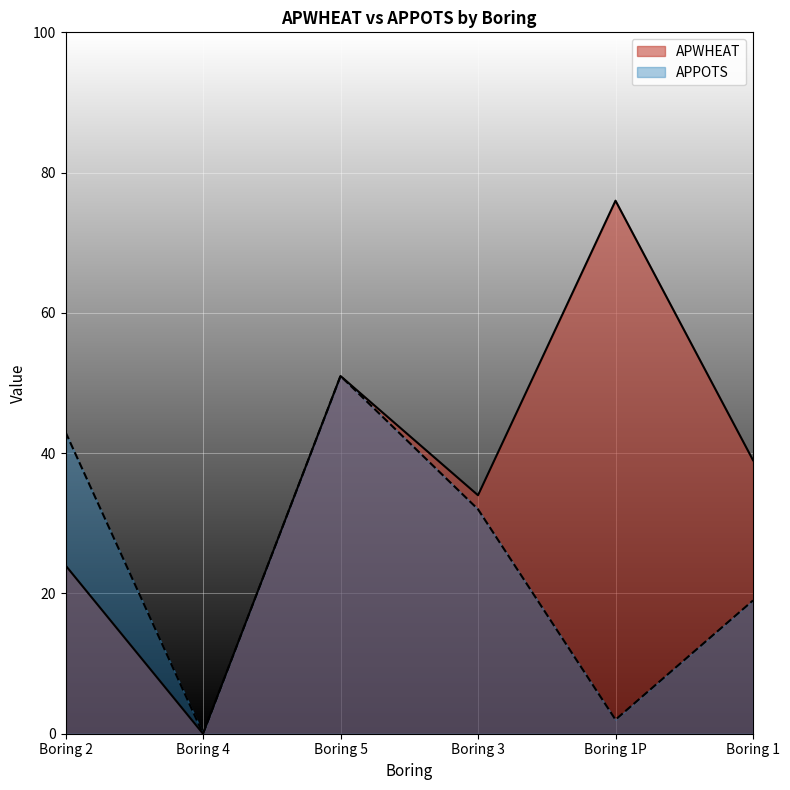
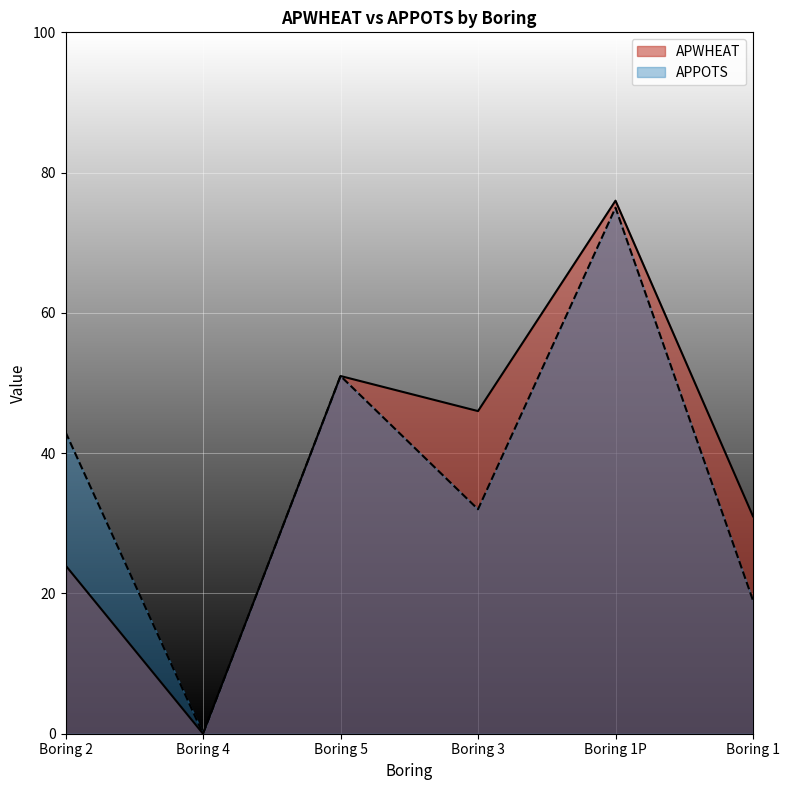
  {
    "APWHEAT": {
      "Boring 2": 24,
-     "Boring 3": 34,
+     "Boring 3": 46,
      "Boring 1P": 76,
-     "Boring 1": 39
+     "Boring 1": 31
    },
    "APPOTS": {
      "Boring 2": 43,
      "Boring 3": 32,
-     "Boring 1P": 2,
+     "Boring 1P": 75,
      "Boring 1": 19
    }
  }
